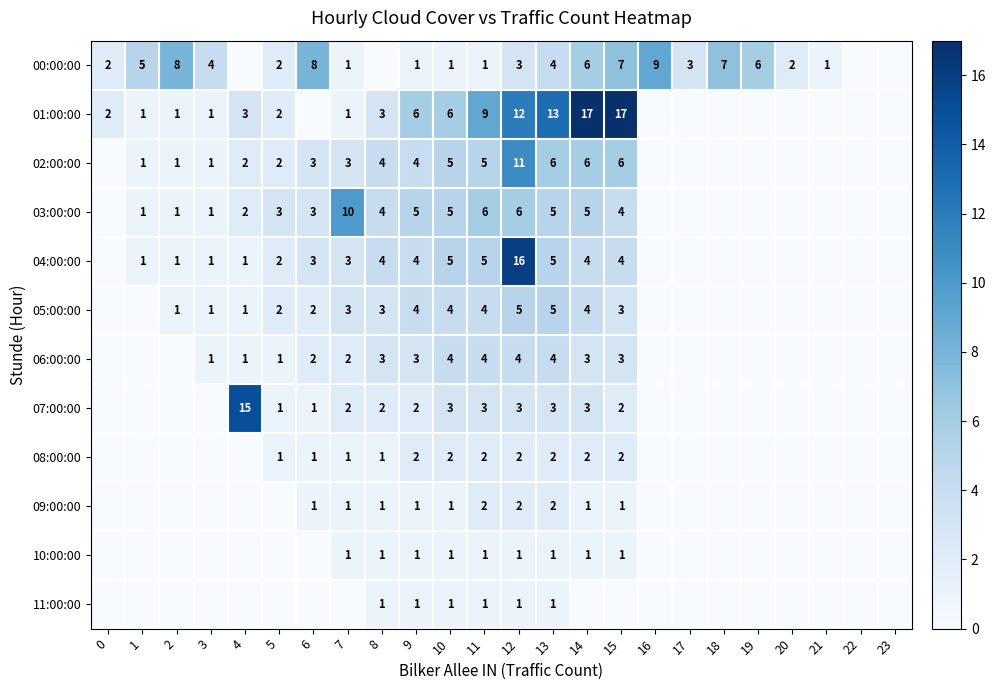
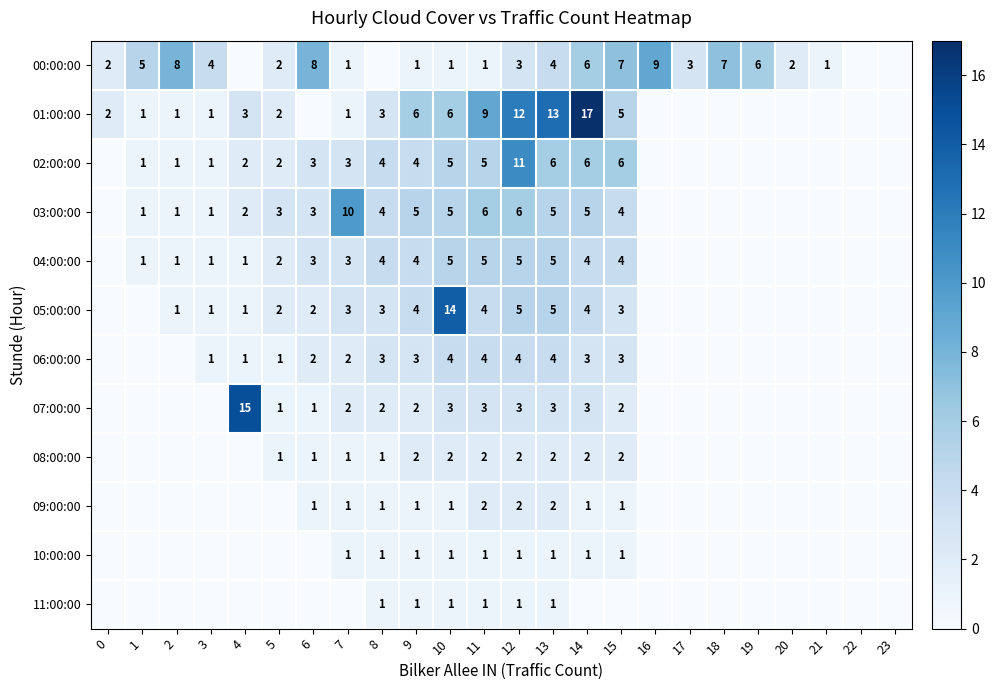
  {
    "00:00:00": {
      "0": 2,
      "1": 5,
      "2": 8,
      "3": 4,
      "5": 2,
      "6": 8,
      "7": 1,
      "9": 1,
      "10": 1,
      "11": 1,
      "12": 3,
      "13": 4,
      "14": 6,
      "15": 7,
      "16": 9,
      "17": 3,
      "18": 7,
      "19": 6,
      "20": 2,
      "21": 1
    },
    "01:00:00": {
      "0": 2,
      "1": 1,
      "2": 1,
      "3": 1,
      "4": 3,
      "5": 2,
      "7": 1,
      "8": 3,
      "9": 6,
      "10": 6,
      "11": 9,
      "12": 12,
      "13": 13,
      "14": 17,
-     "15": 17
+     "15": 5
    },
    "02:00:00": {
      "1": 1,
      "2": 1,
      "3": 1,
      "4": 2,
      "5": 2,
      "6": 3,
      "7": 3,
      "8": 4,
      "9": 4,
      "10": 5,
      "11": 5,
      "12": 11,
      "13": 6,
      "14": 6,
      "15": 6
    },
    "03:00:00": {
      "1": 1,
      "2": 1,
      "3": 1,
      "4": 2,
      "5": 3,
      "6": 3,
      "7": 10,
      "8": 4,
      "9": 5,
      "10": 5,
      "11": 6,
      "12": 6,
      "13": 5,
      "14": 5,
      "15": 4
    },
    "04:00:00": {
      "1": 1,
      "2": 1,
      "3": 1,
      "4": 1,
      "5": 2,
      "6": 3,
      "7": 3,
      "8": 4,
      "9": 4,
      "10": 5,
      "11": 5,
-     "12": 16,
+     "12": 5,
      "13": 5,
      "14": 4,
      "15": 4
    },
    "05:00:00": {
      "2": 1,
      "3": 1,
      "4": 1,
      "5": 2,
      "6": 2,
      "7": 3,
      "8": 3,
      "9": 4,
-     "10": 4,
+     "10": 14,
      "11": 4,
      "12": 5,
      "13": 5,
      "14": 4,
      "15": 3
    },
    "06:00:00": {
      "3": 1,
      "4": 1,
      "5": 1,
      "6": 2,
      "7": 2,
      "8": 3,
      "9": 3,
      "10": 4,
      "11": 4,
      "12": 4,
      "13": 4,
      "14": 3,
      "15": 3
    },
    "07:00:00": {
      "4": 15,
      "5": 1,
      "6": 1,
      "7": 2,
      "8": 2,
      "9": 2,
      "10": 3,
      "11": 3,
      "12": 3,
      "13": 3,
      "14": 3,
      "15": 2
    },
    "08:00:00": {
      "5": 1,
      "6": 1,
      "7": 1,
      "8": 1,
      "9": 2,
      "10": 2,
      "11": 2,
      "12": 2,
      "13": 2,
      "14": 2,
      "15": 2
    },
    "09:00:00": {
      "6": 1,
      "7": 1,
      "8": 1,
      "9": 1,
      "10": 1,
      "11": 2,
      "12": 2,
      "13": 2,
      "14": 1,
      "15": 1
    },
    "10:00:00": {
      "7": 1,
      "8": 1,
      "9": 1,
      "10": 1,
      "11": 1,
      "12": 1,
      "13": 1,
      "14": 1,
      "15": 1
    },
    "11:00:00": {
      "8": 1,
      "9": 1,
      "10": 1,
      "11": 1,
      "12": 1,
      "13": 1
    }
  }
